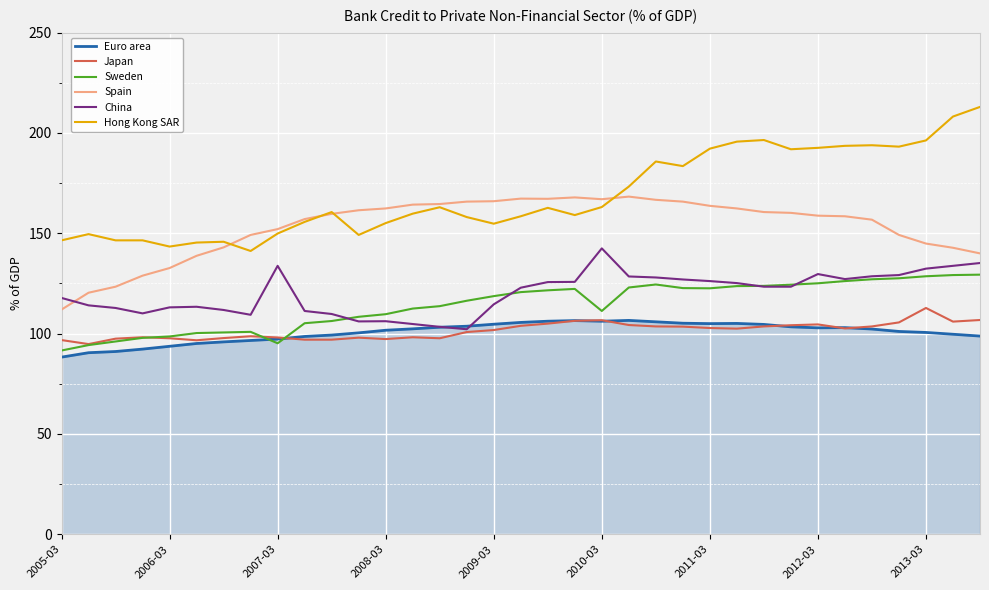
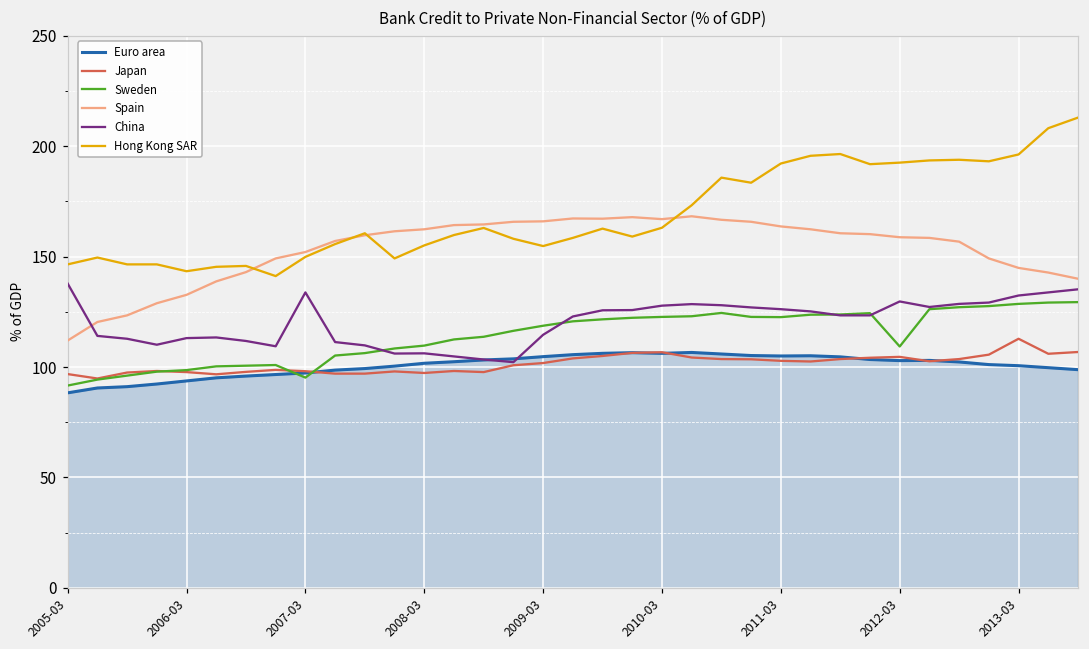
  {
    "Euro area": {
      "2005-03": 88,
      "2006-03": 94,
      "2008-03": 102,
      "2009-03": 105,
      "2011-03": 105,
      "2012-03": 103,
      "2013-03": 101
    },
    "Japan": {
      "2005-03": 97,
      "2008-03": 97,
      "2009-03": 102,
      "2011-03": 103,
      "2012-03": 105,
      "2013-03": 113
    },
    "Sweden": {
      "2005-03": 92,
      "2007-03": 95,
      "2008-03": 110,
      "2009-03": 119,
-     "2010-03": 111,
+     "2010-03": 123,
      "2011-03": 123,
-     "2012-03": 125,
+     "2012-03": 109,
      "2013-03": 129
    },
    "Spain": {
      "2005-03": 112,
      "2006-03": 133,
      "2007-03": 152,
      "2008-03": 162,
      "2009-03": 166,
      "2010-03": 167,
      "2011-03": 164,
      "2012-03": 159,
      "2013-03": 145
    },
    "China": {
-     "2005-03": 118,
+     "2005-03": 138,
      "2006-03": 113,
      "2007-03": 134,
      "2008-03": 106,
      "2009-03": 115,
-     "2010-03": 143,
+     "2010-03": 128,
      "2011-03": 126,
      "2012-03": 130,
      "2013-03": 132
    },
    "Hong Kong SAR": {
      "2005-03": 147,
      "2006-03": 143,
      "2007-03": 150,
      "2008-03": 155,
      "2009-03": 155,
      "2010-03": 163,
      "2011-03": 192,
      "2012-03": 193,
      "2013-03": 196
    }
  }
